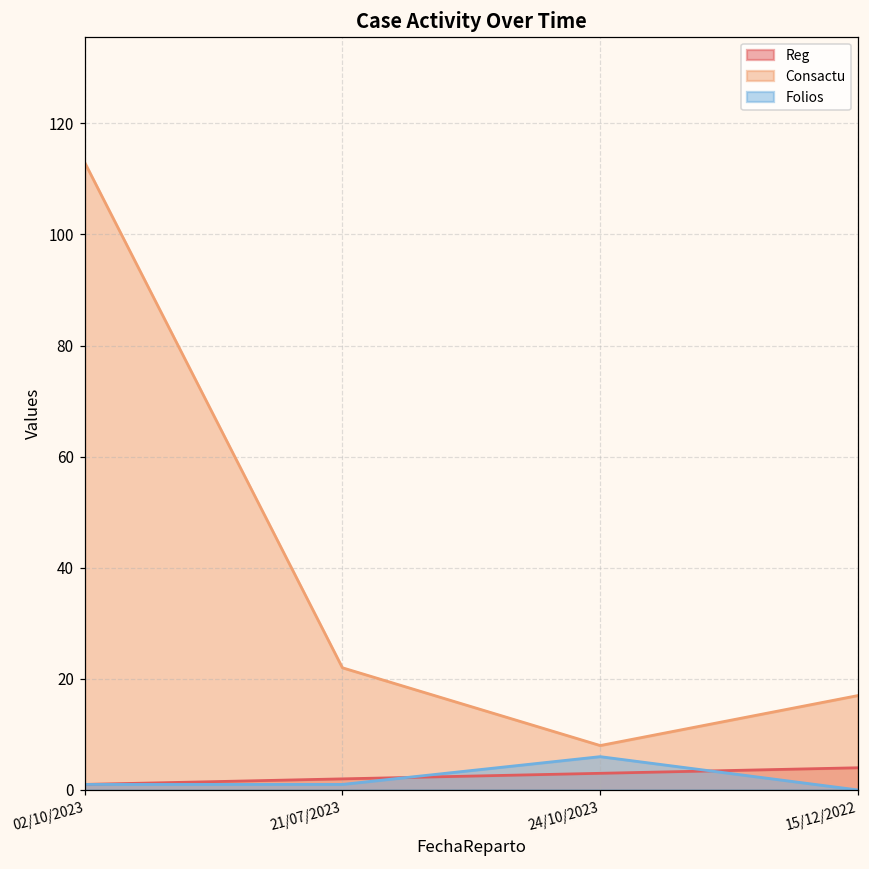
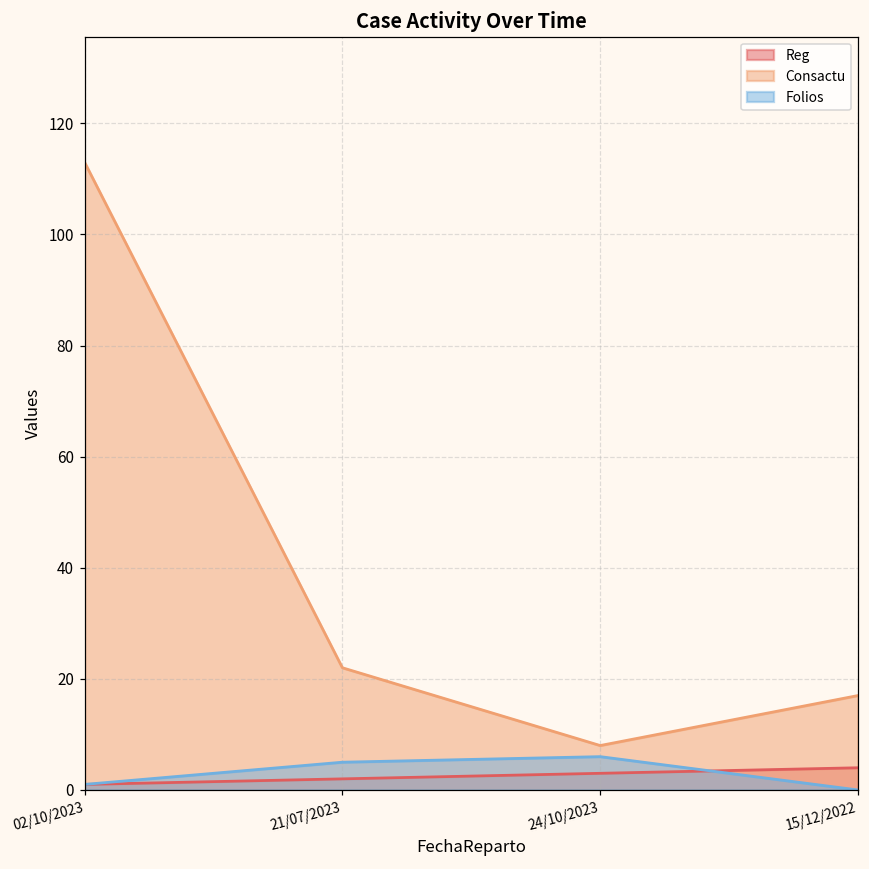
  {
    "Folios": {
-     "21/07/2023": 1,
+     "21/07/2023": 5,
      "24/10/2023": 6,
      "15/12/2022": 0
    }
  }
